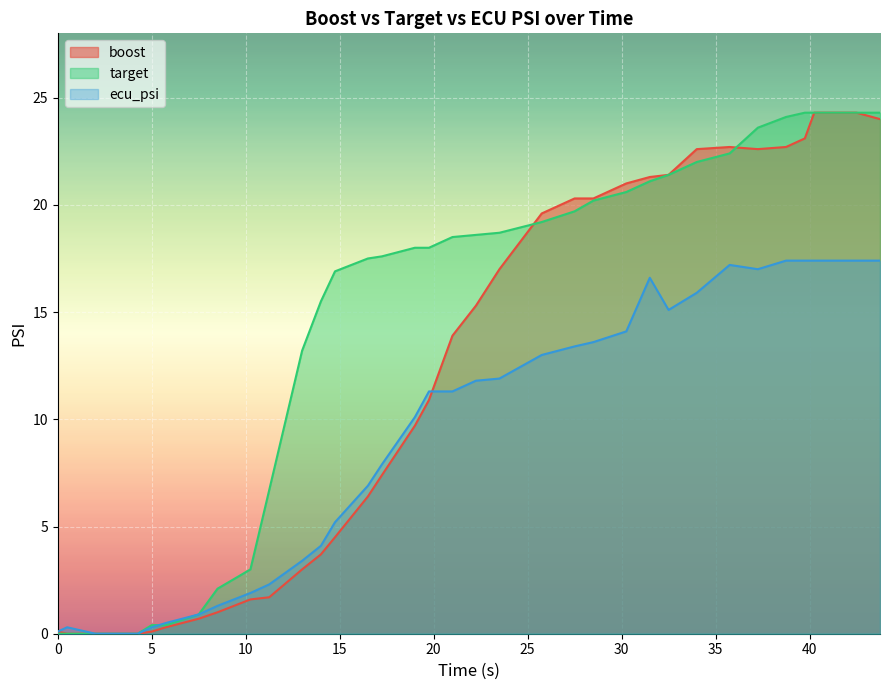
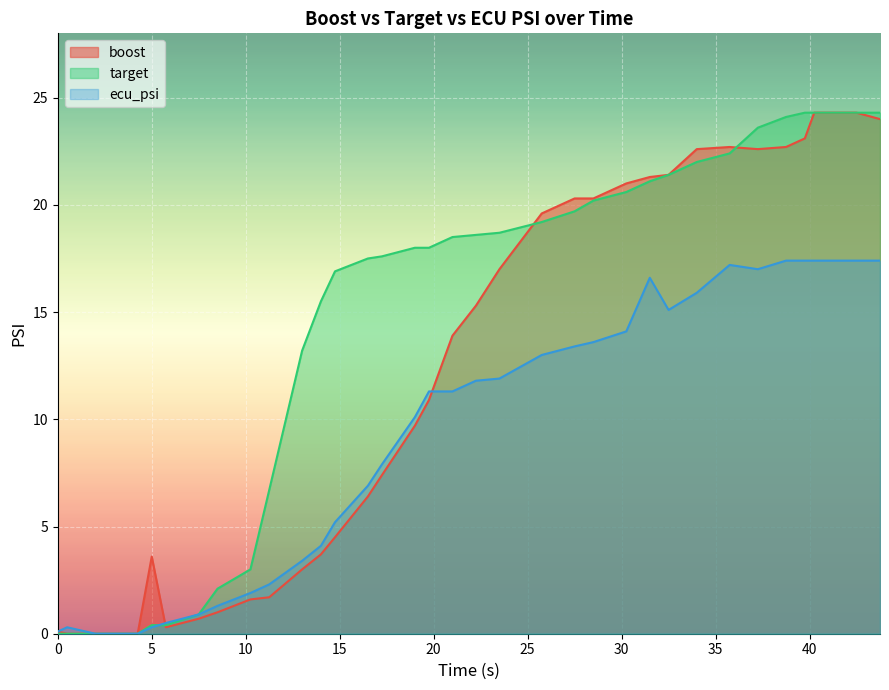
  {
    "boost": {
-     "5": 0.1
+     "5": 3.6
    }
  }
